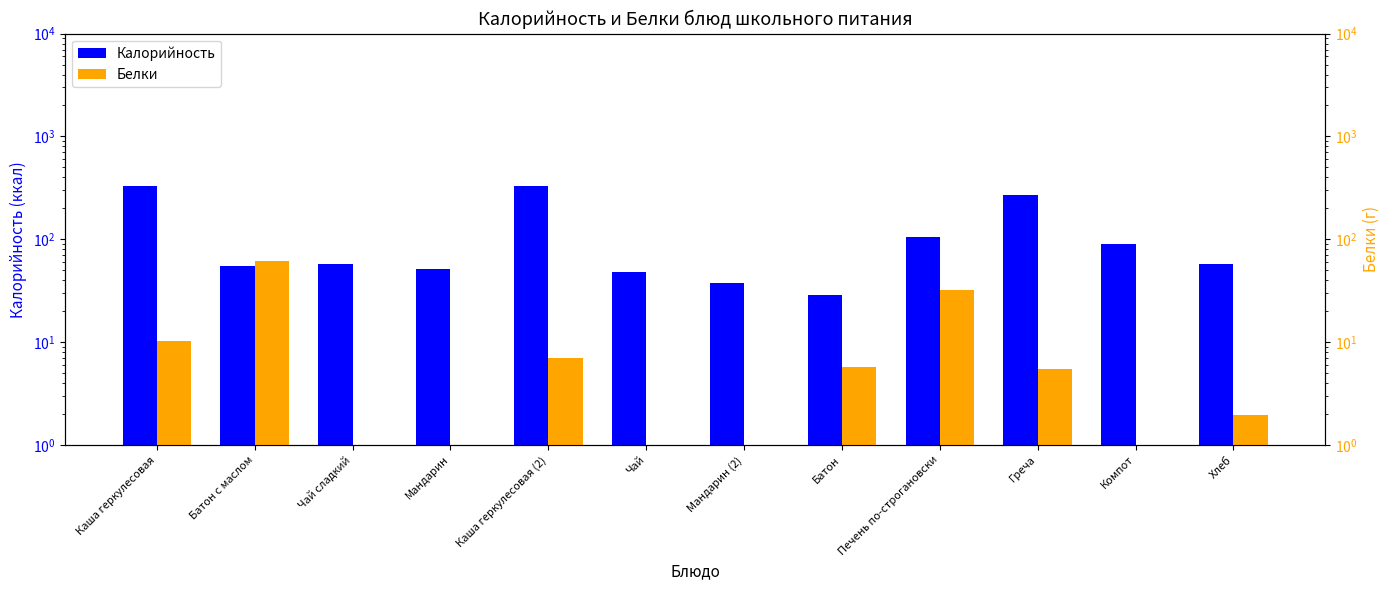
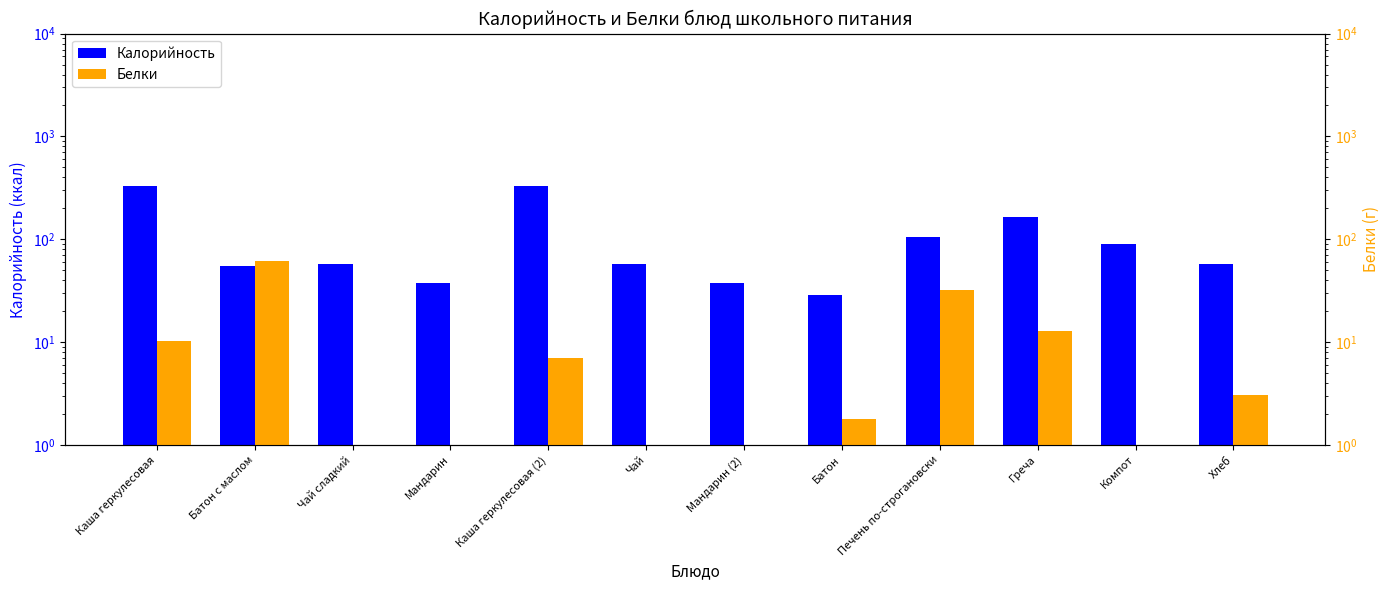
  {
    "Калорийность": {
      "Каша геркулесовая": 330,
      "Батон с маслом": 60,
      "Чай сладкий": 60,
-     "Мандарин": 50,
+     "Мандарин": 38,
      "Каша геркулесовая (2)": 330,
-     "Чай": 50,
+     "Чай": 60,
      "Мандарин (2)": 38,
      "Батон": 29,
      "Печень по-строгановски": 110,
-     "Греча": 270,
+     "Греча": 160,
      "Компот": 90,
      "Хлеб": 60
    },
    "Белки": {
      "Каша геркулесовая": 10,
      "Батон с маслом": 60,
      "Каша геркулесовая (2)": 7,
-     "Батон": 6,
+     "Батон": 1.8,
      "Печень по-строгановски": 32,
-     "Греча": 6,
-     "Хлеб": 2.0
+     "Греча": 13,
+     "Хлеб": 3.0
    }
  }
